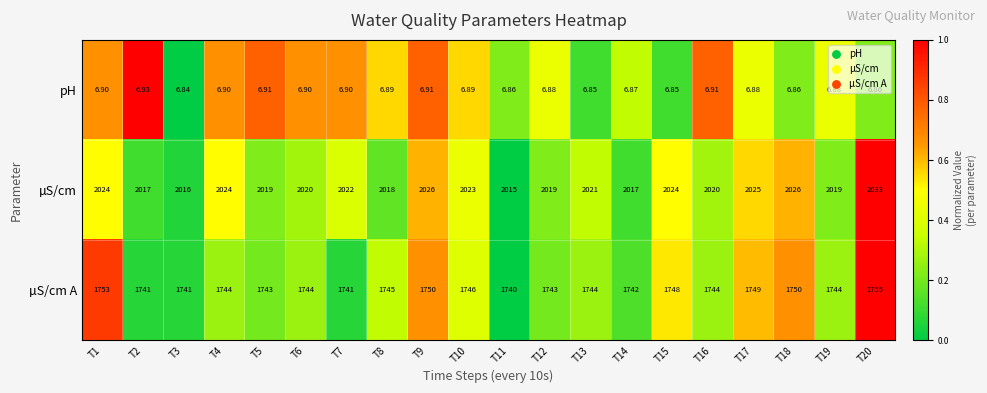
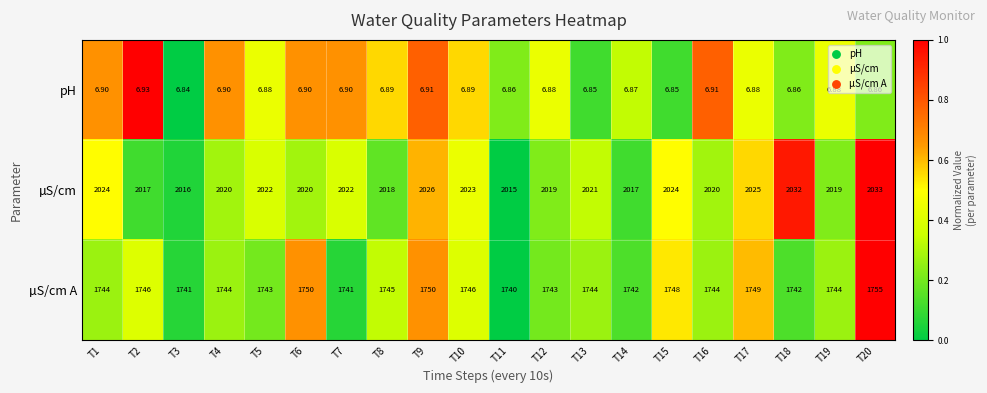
  {
    "pH": {
      "T1": 6.90,
      "T2": 6.93,
      "T3": 6.84,
      "T4": 6.90,
-     "T5": 6.91,
+     "T5": 6.88,
      "T6": 6.90,
      "T7": 6.90,
      "T8": 6.89,
      "T9": 6.91,
      "T10": 6.89,
      "T11": 6.86,
      "T12": 6.88,
      "T13": 6.85,
      "T14": 6.87,
      "T15": 6.85,
      "T16": 6.91,
      "T17": 6.88,
      "T18": 6.86
    },
    "µS/cm": {
      "T1": 2024,
      "T2": 2017,
      "T3": 2016,
-     "T4": 2024,
-     "T5": 2019,
+     "T4": 2020,
+     "T5": 2022,
      "T6": 2020,
      "T7": 2022,
      "T8": 2018,
      "T9": 2026,
      "T10": 2023,
      "T11": 2015,
      "T12": 2019,
      "T13": 2021,
      "T14": 2017,
      "T15": 2024,
      "T16": 2020,
      "T17": 2025,
-     "T18": 2026,
+     "T18": 2032,
      "T19": 2019,
      "T20": 2033
    },
    "µS/cm A": {
-     "T1": 1753,
-     "T2": 1741,
+     "T1": 1744,
+     "T2": 1746,
      "T3": 1741,
      "T4": 1744,
      "T5": 1743,
-     "T6": 1744,
+     "T6": 1750,
      "T7": 1741,
      "T8": 1745,
      "T9": 1750,
      "T10": 1746,
      "T11": 1740,
      "T12": 1743,
      "T13": 1744,
      "T14": 1742,
      "T15": 1748,
      "T16": 1744,
      "T17": 1749,
-     "T18": 1750,
+     "T18": 1742,
      "T19": 1744,
      "T20": 1755
    }
  }
